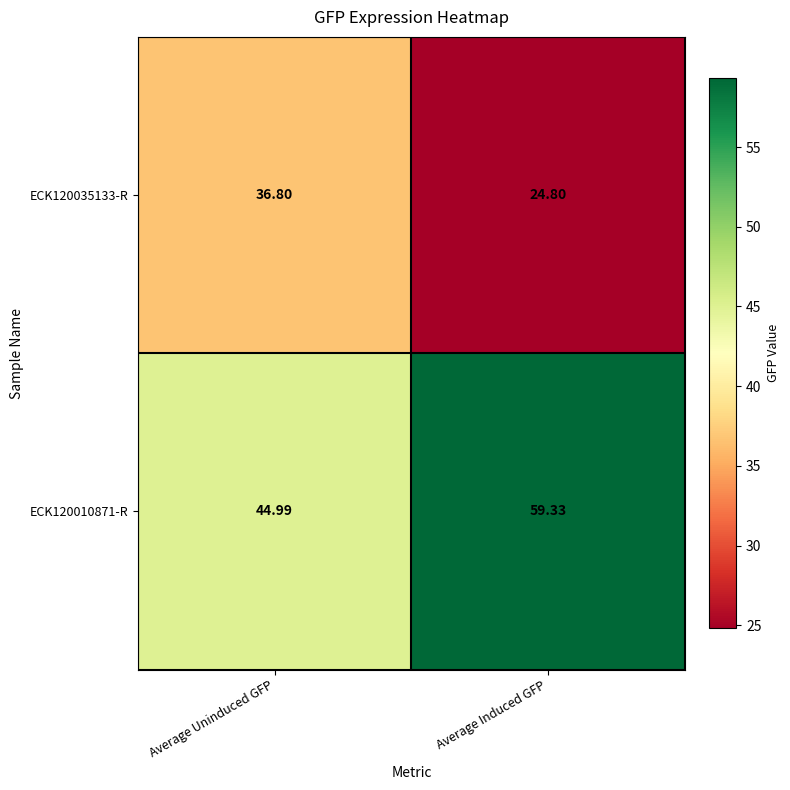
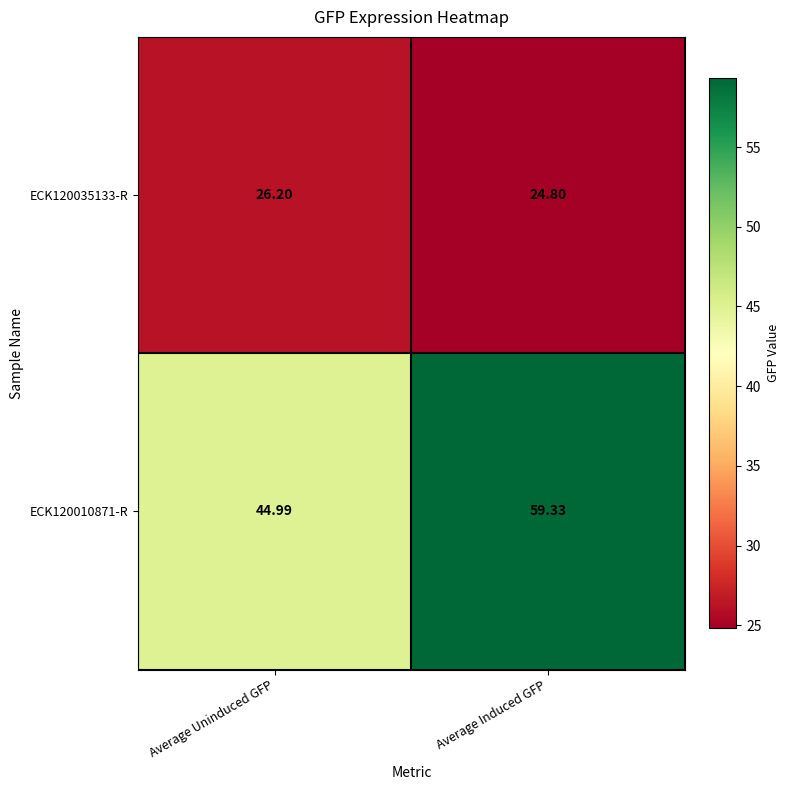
  {
    "ECK120035133-R": {
-     "Average Uninduced GFP": 36.80,
+     "Average Uninduced GFP": 26.20,
      "Average Induced GFP": 24.80
    },
    "ECK120010871-R": {
      "Average Uninduced GFP": 44.99,
      "Average Induced GFP": 59.33
    }
  }
